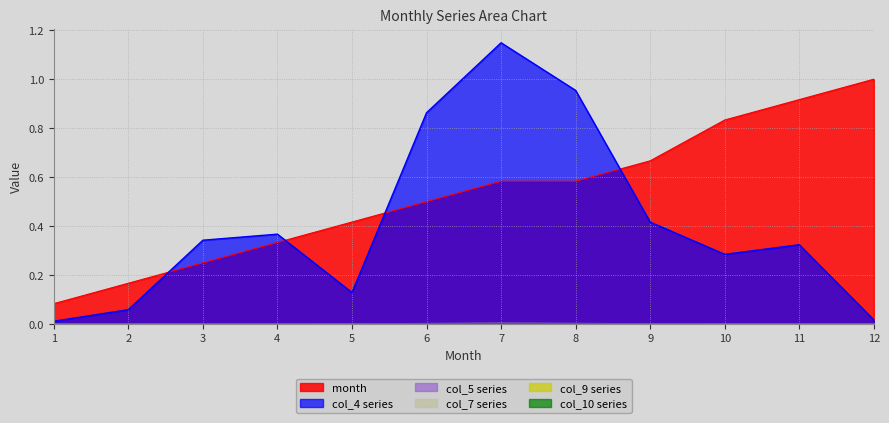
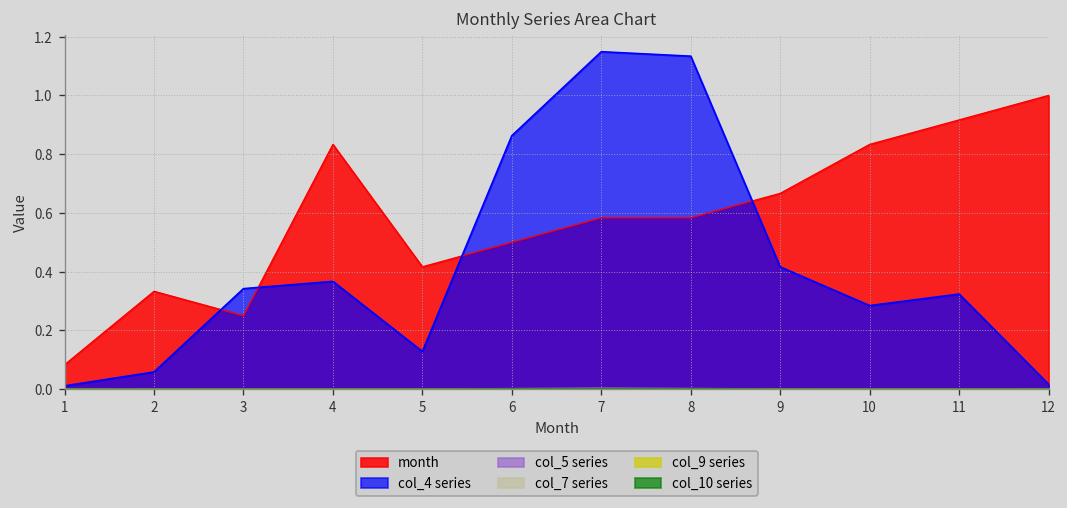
  {
    "month": {
      "1": 0.08,
-     "2": 0.17,
+     "2": 0.33,
      "3": 0.25,
-     "4": 0.33,
+     "4": 0.83,
      "5": 0.42,
      "6": 0.50,
      "7": 0.58,
      "8": 0.58,
      "9": 0.67,
      "10": 0.83,
      "11": 0.92,
      "12": 1.00
    },
    "col_4 series": {
      "1": 0.01,
      "2": 0.06,
      "3": 0.34,
      "4": 0.37,
      "5": 0.13,
      "6": 0.86,
      "7": 1.15,
-     "8": 0.95,
+     "8": 1.13,
      "9": 0.42,
      "10": 0.28,
      "11": 0.32,
      "12": 0.02
    }
  }
